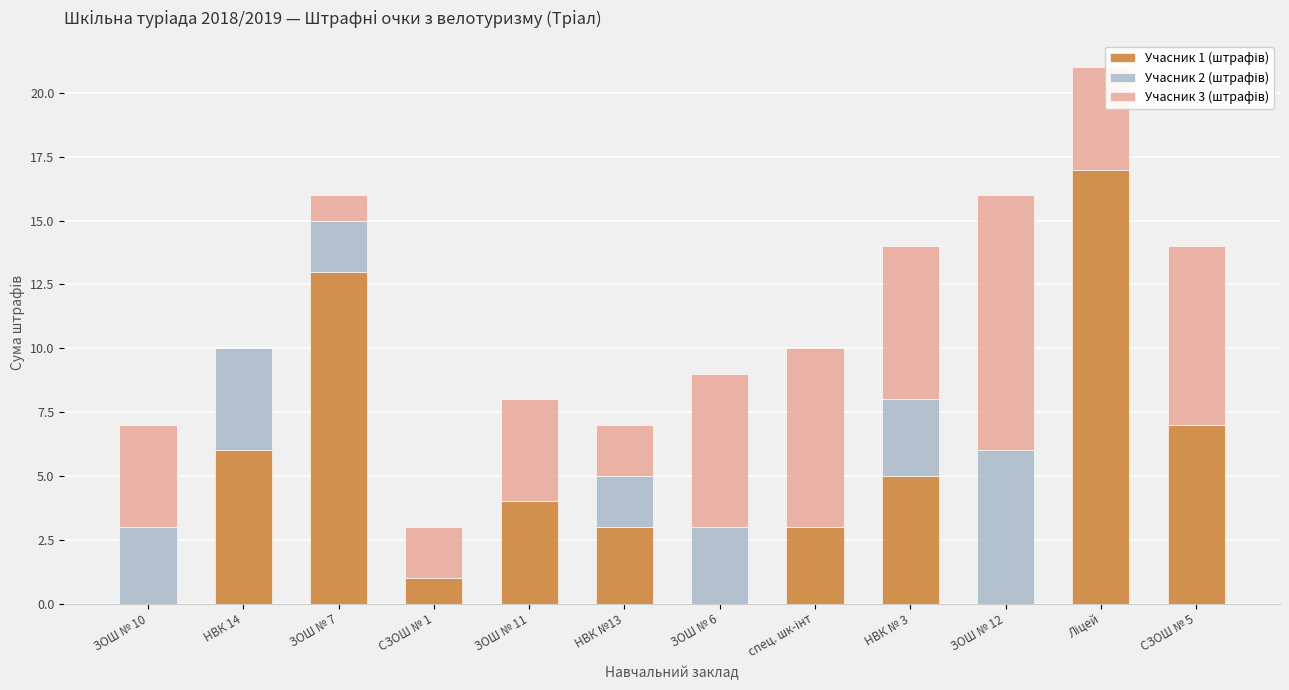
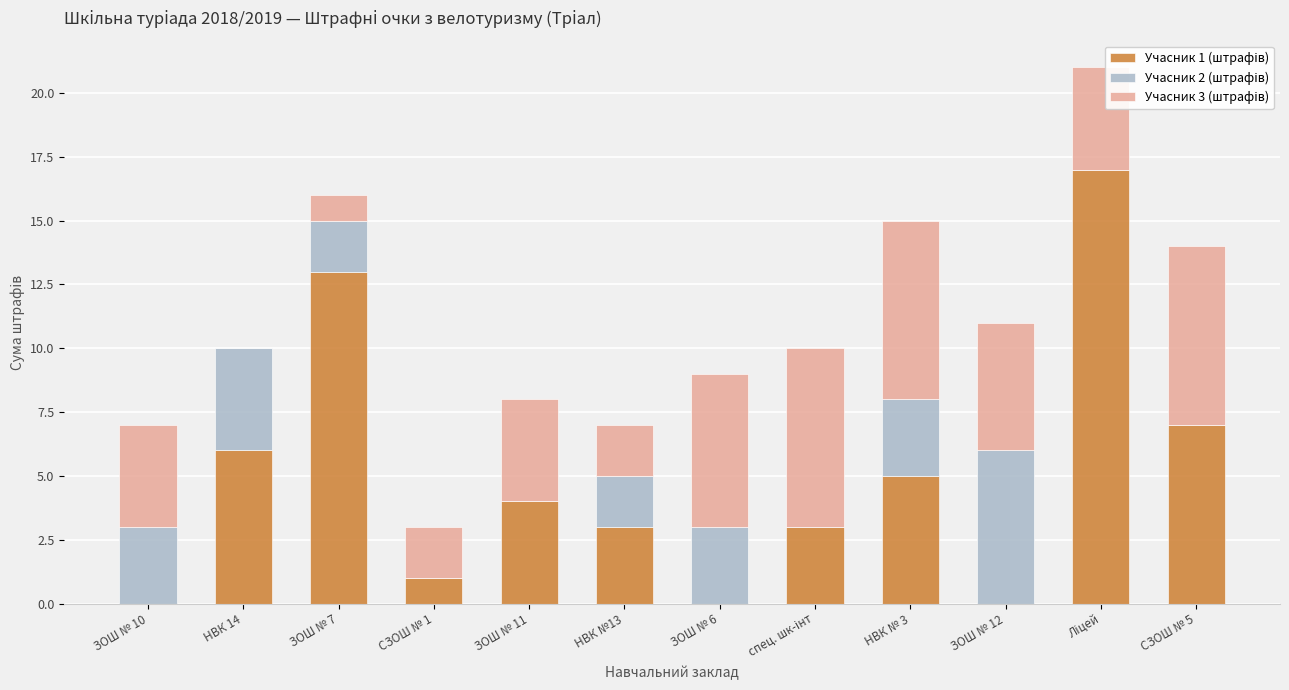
  {
    "Учасник 1 (штрафів)": {
      "ЗОШ № 10": 0,
      "НВК 14": 6,
      "ЗОШ № 7": 13,
      "СЗОШ № 1": 1,
      "ЗОШ № 11": 4,
      "НВК №13": 3,
      "ЗОШ № 6": 0,
      "спец. шк-інт": 3,
      "НВК № 3": 5,
      "ЗОШ № 12": 0,
      "Ліцей": 17,
      "СЗОШ № 5": 7
    },
    "Учасник 2 (штрафів)": {
      "ЗОШ № 10": 3,
      "НВК 14": 4,
      "ЗОШ № 7": 2,
      "СЗОШ № 1": 0,
      "ЗОШ № 11": 0,
      "НВК №13": 2,
      "ЗОШ № 6": 3,
      "спец. шк-інт": 0,
      "НВК № 3": 3,
      "ЗОШ № 12": 6,
      "Ліцей": 0,
      "СЗОШ № 5": 0
    },
    "Учасник 3 (штрафів)": {
      "ЗОШ № 10": 4,
      "НВК 14": 0,
      "ЗОШ № 7": 1,
      "СЗОШ № 1": 2,
      "ЗОШ № 11": 4,
      "НВК №13": 2,
      "ЗОШ № 6": 6,
      "спец. шк-інт": 7,
-     "НВК № 3": 6,
-     "ЗОШ № 12": 10,
+     "НВК № 3": 7,
+     "ЗОШ № 12": 5,
      "Ліцей": 4,
      "СЗОШ № 5": 7
    }
  }
